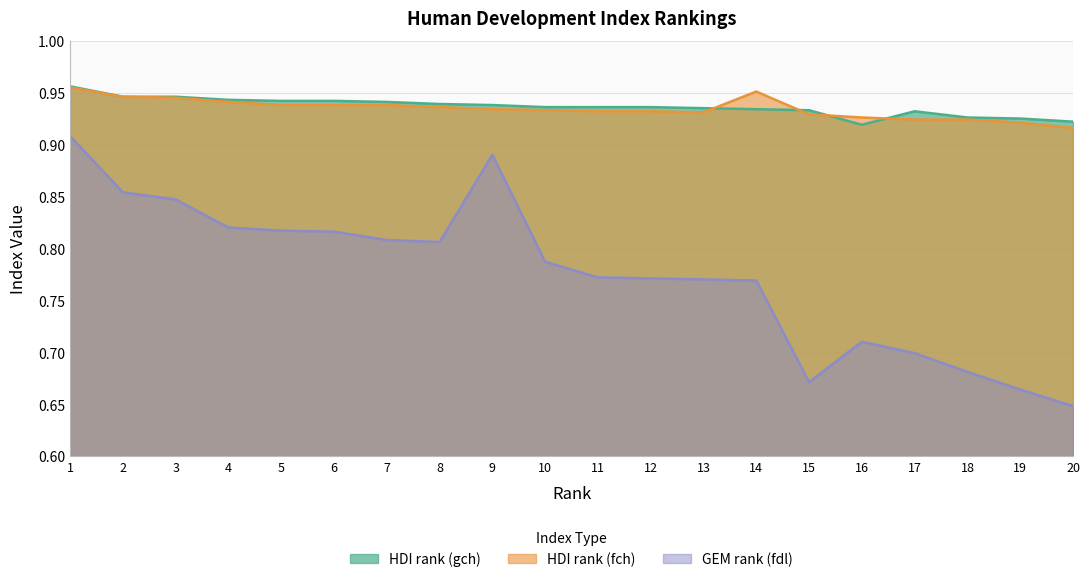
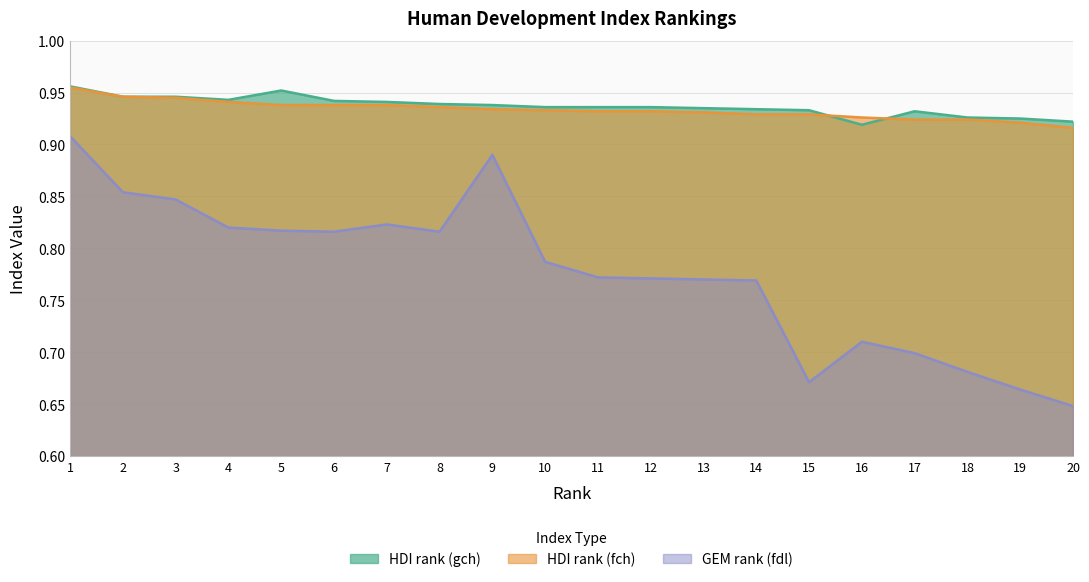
  {
    "HDI rank (gch)": {
-     "5": 0.942,
+     "5": 0.952,
      "6": 0.942,
      "7": 0.941,
      "8": 0.939,
      "9": 0.938,
      "10": 0.936,
      "11": 0.936,
      "12": 0.936,
      "13": 0.935,
      "14": 0.934,
      "15": 0.933,
      "16": 0.919,
      "17": 0.932,
      "19": 0.925,
      "20": 0.922
    },
    "HDI rank (fch)": {
      "5": 0.938,
      "6": 0.938,
      "7": 0.938,
      "8": 0.936,
      "9": 0.934,
      "10": 0.933,
      "11": 0.932,
      "12": 0.932,
      "13": 0.931,
-     "14": 0.951,
+     "14": 0.929,
      "15": 0.929,
      "16": 0.926,
      "17": 0.924,
      "19": 0.921,
      "20": 0.916
    },
    "GEM rank (fdl)": {
      "1": 0.908,
      "2": 0.854,
      "3": 0.847,
      "4": 0.820,
      "5": 0.817,
      "6": 0.816,
-     "7": 0.808,
-     "8": 0.806,
+     "7": 0.823,
+     "8": 0.816,
      "9": 0.890,
      "10": 0.787,
      "11": 0.772,
      "12": 0.771,
      "13": 0.770,
      "14": 0.769,
      "15": 0.671,
      "16": 0.710,
      "17": 0.699,
      "18": 0.681,
      "19": 0.664,
      "20": 0.648
    }
  }
